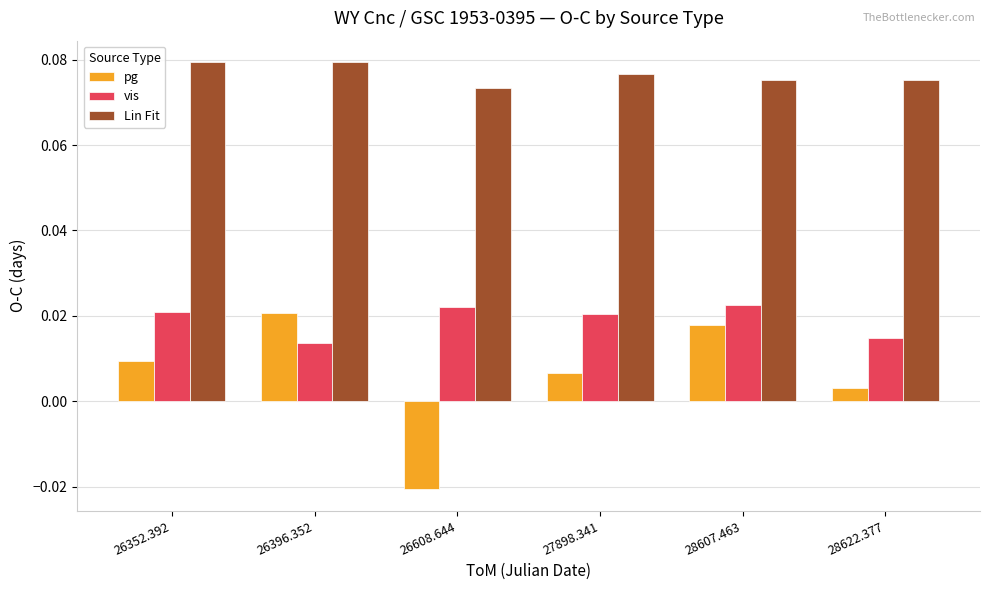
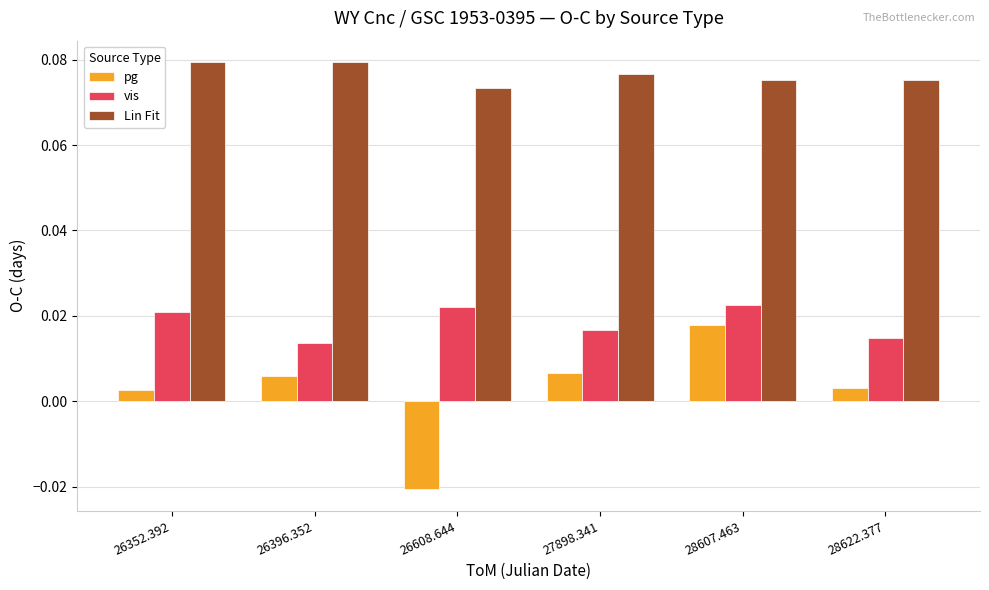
  {
    "pg": {
-     "26352.392": 0.009,
-     "26396.352": 0.021,
+     "26352.392": 0.002,
+     "26396.352": 0.006,
      "26608.644": -0.021,
      "27898.341": 0.007,
      "28607.463": 0.018,
      "28622.377": 0.003
    },
    "vis": {
      "26352.392": 0.021,
      "26396.352": 0.014,
      "26608.644": 0.022,
-     "27898.341": 0.020,
+     "27898.341": 0.017,
      "28607.463": 0.022,
      "28622.377": 0.015
    },
    "Lin Fit": {
      "26352.392": 0.079,
      "26396.352": 0.079,
      "26608.644": 0.073,
      "27898.341": 0.077,
      "28607.463": 0.075,
      "28622.377": 0.075
    }
  }
